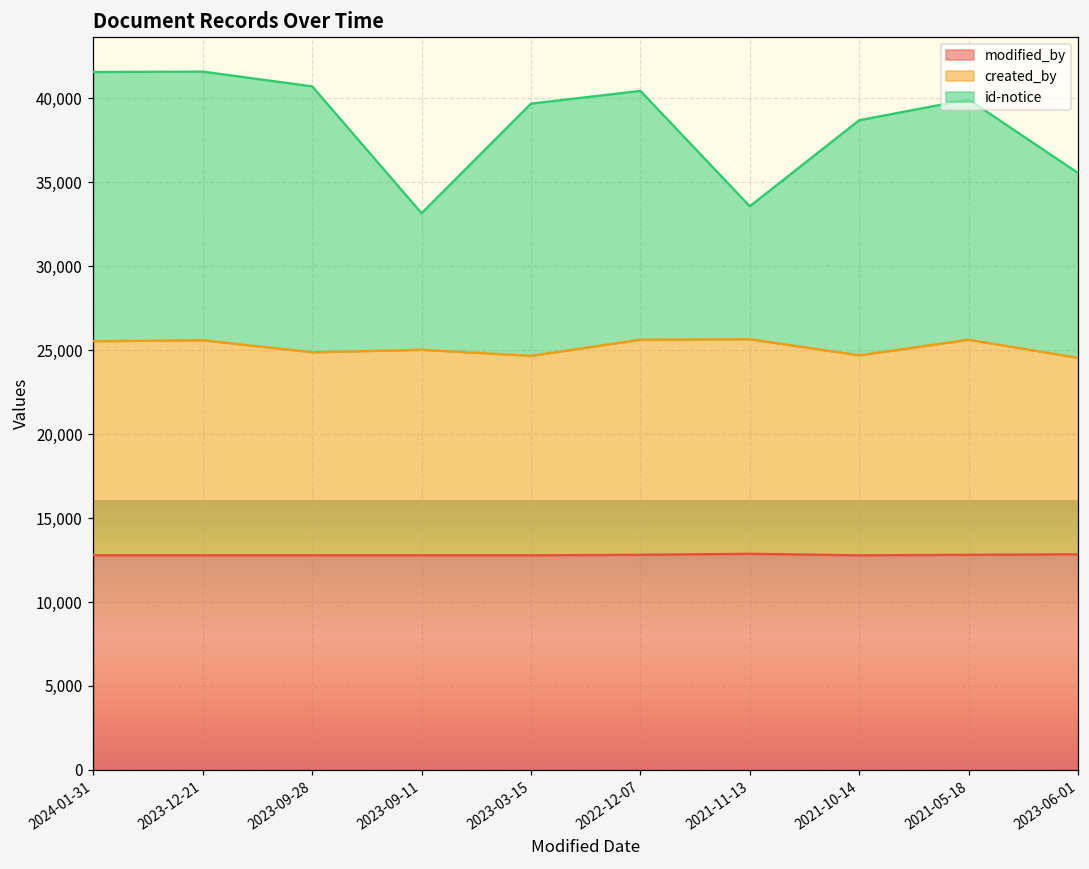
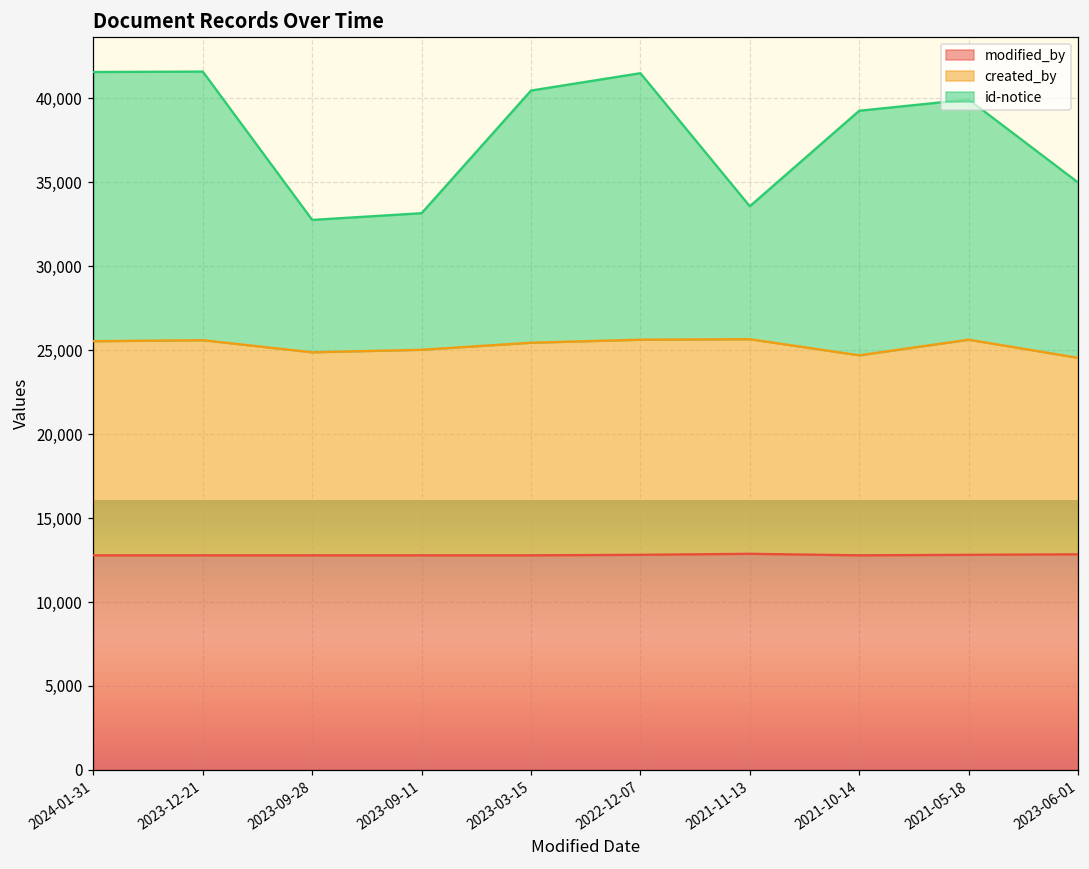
  {
    "modified_by": {
      "2024-01-31": "12,800",
      "2023-12-21": "12,800",
      "2023-09-28": "12,800",
      "2023-09-11": "12,800",
      "2023-03-15": "12,800",
      "2022-12-07": "12,800",
      "2021-11-13": "12,900",
      "2021-10-14": "12,800",
      "2021-05-18": "12,800",
      "2023-06-01": "12,800"
    },
    "created_by": {
      "2024-01-31": "12,800",
      "2023-12-21": "12,800",
      "2023-09-28": "12,100",
      "2023-09-11": "12,200",
-     "2023-03-15": "11,900",
+     "2023-03-15": "12,700",
      "2022-12-07": "12,800",
      "2021-11-13": "12,800",
      "2021-10-14": "11,900",
      "2021-05-18": "12,800",
      "2023-06-01": "11,700"
    },
    "id-notice": {
      "2024-01-31": "16,000",
      "2023-12-21": "16,000",
-     "2023-09-28": "15,800",
+     "2023-09-28": "7,900",
      "2023-09-11": "8,100",
      "2023-03-15": "15,000",
-     "2022-12-07": "14,800",
+     "2022-12-07": "15,900",
      "2021-11-13": "7,900",
-     "2021-10-14": "14,000",
-     "2023-06-01": "11,000"
+     "2021-10-14": "14,600",
+     "2023-06-01": "10,400"
    }
  }
